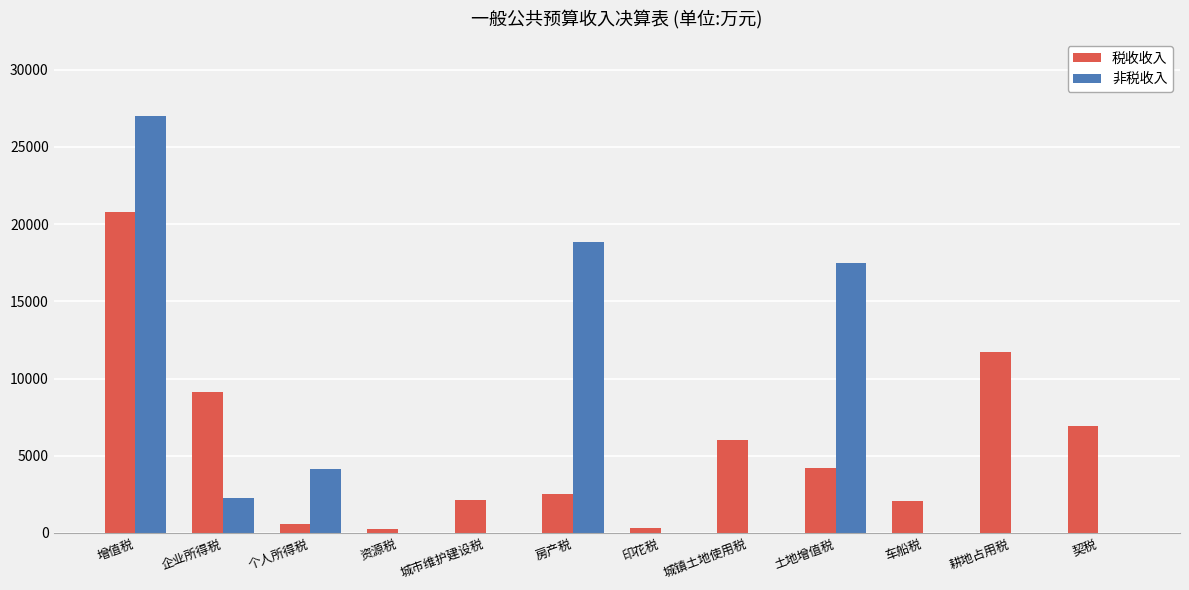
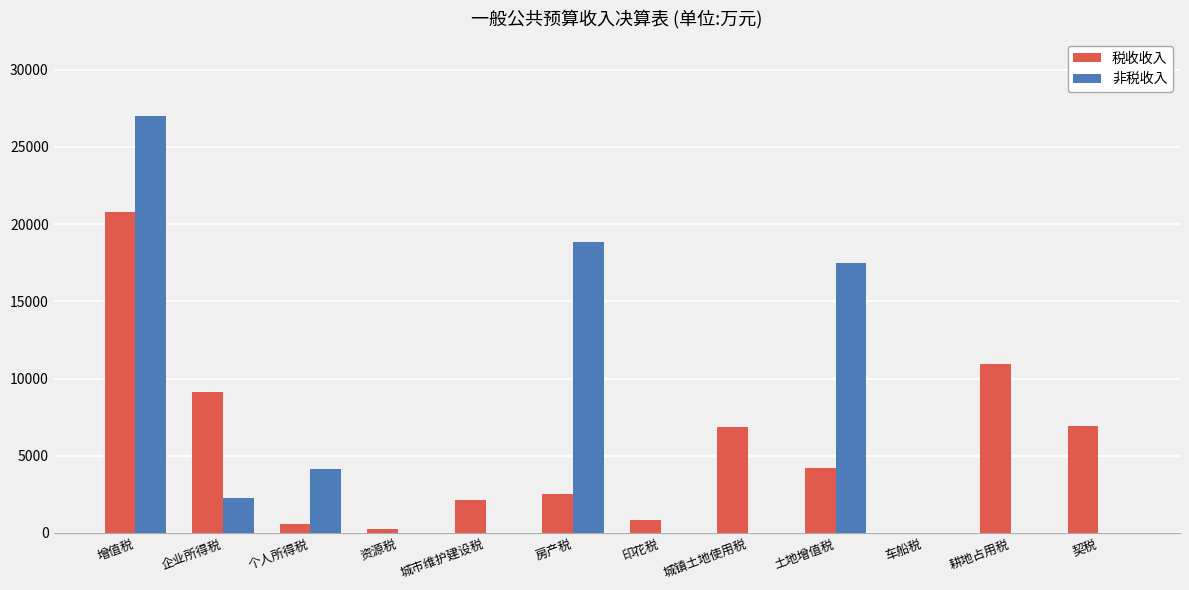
  {
    "税收收入": {
      "增值税": 20800,
      "企业所得税": 9100,
      "个人所得税": 600,
      "资源税": 300,
      "城市维护建设税": 2100,
      "房产税": 2600,
-     "印花税": 300,
-     "城镇土地使用税": 6000,
+     "印花税": 900,
+     "城镇土地使用税": 6900,
      "土地增值税": 4200,
-     "车船税": 2100,
-     "耕地占用税": 11700,
+     "车船税": 0,
+     "耕地占用税": 11000,
      "契税": 6900
    },
    "非税收入": {
      "增值税": 27000,
      "企业所得税": 2300,
      "个人所得税": 4200,
      "资源税": 0,
      "城市维护建设税": 0,
      "房产税": 18800,
      "城镇土地使用税": 0,
      "土地增值税": 17500,
      "车船税": 0,
      "耕地占用税": 0,
      "契税": 0
    }
  }
